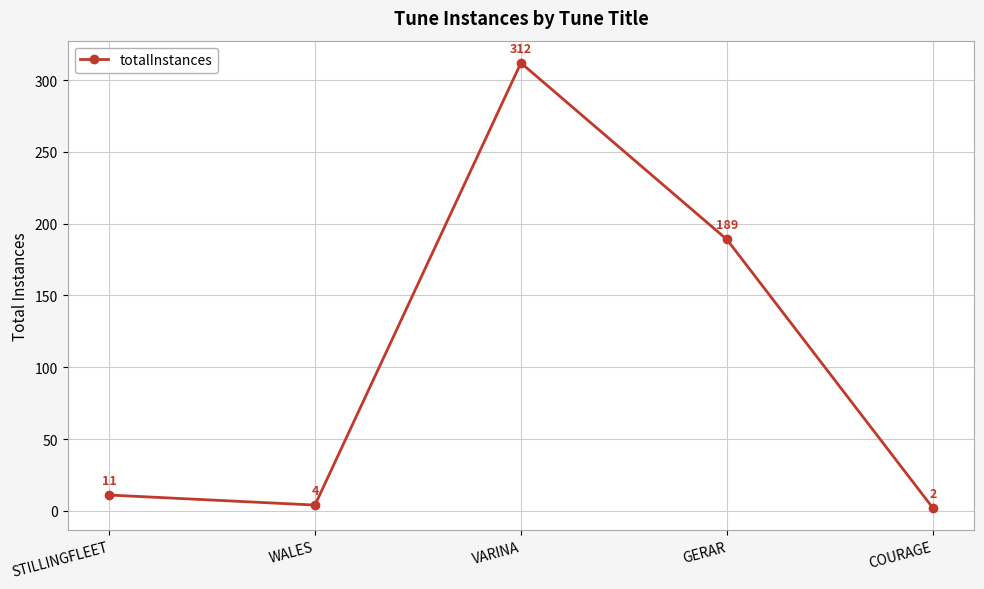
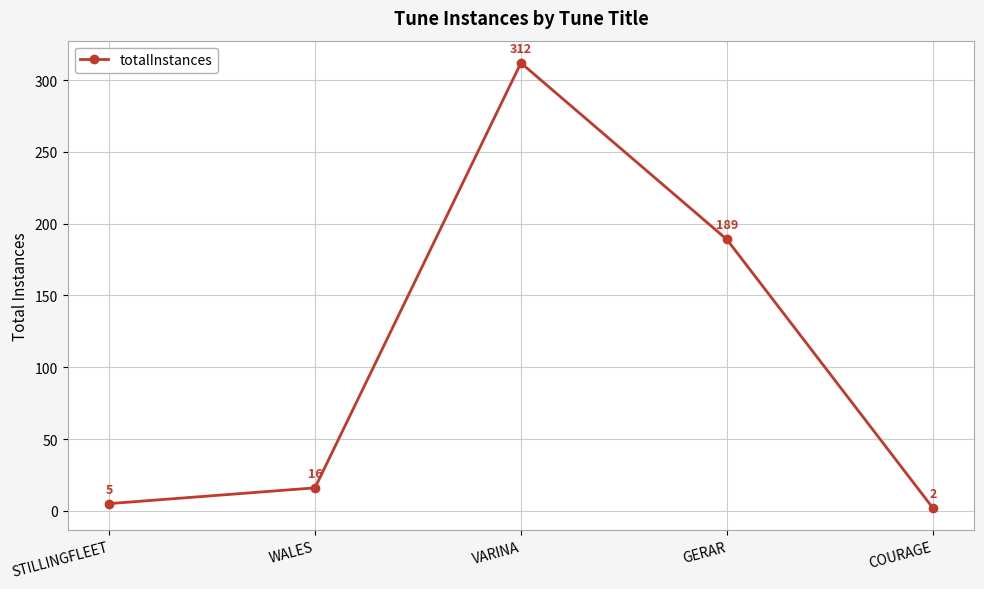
  {
-   "STILLINGFLEET": 11,
-   "WALES": 4,
+   "STILLINGFLEET": 5,
+   "WALES": 16,
    "VARINA": 312,
    "GERAR": 189,
    "COURAGE": 2
  }
